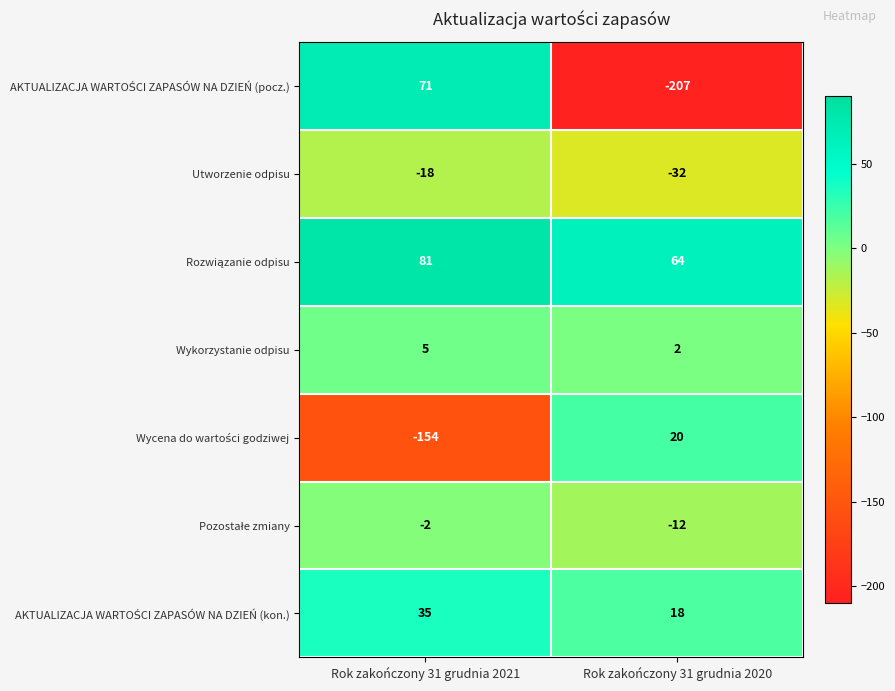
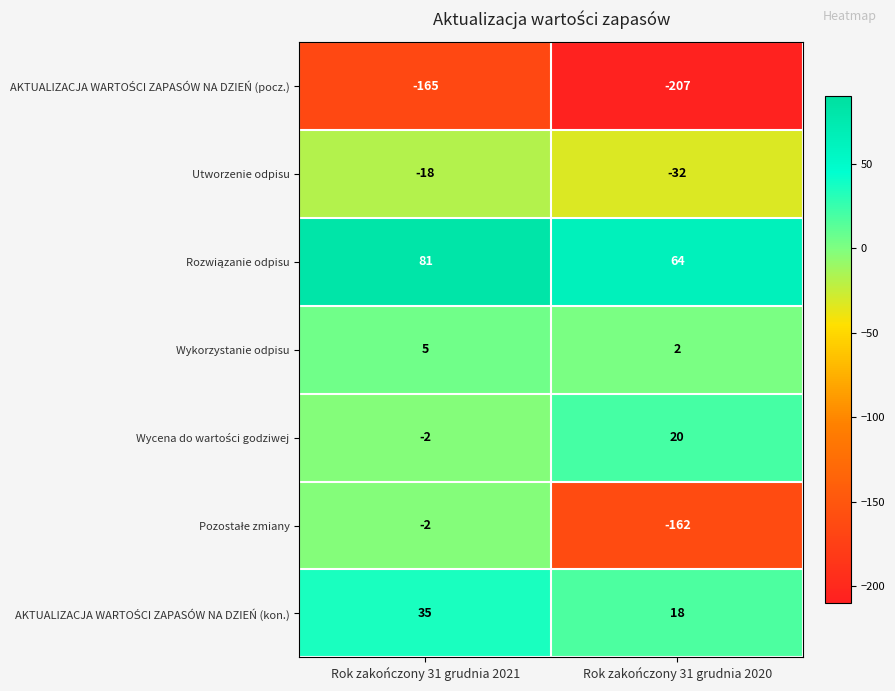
  {
    "AKTUALIZACJA WARTOŚCI ZAPASÓW NA DZIEŃ (pocz.)": {
-     "Rok zakończony 31 grudnia 2021": 71,
+     "Rok zakończony 31 grudnia 2021": -165,
      "Rok zakończony 31 grudnia 2020": -207
    },
    "Utworzenie odpisu": {
      "Rok zakończony 31 grudnia 2021": -18,
      "Rok zakończony 31 grudnia 2020": -32
    },
    "Rozwiązanie odpisu": {
      "Rok zakończony 31 grudnia 2021": 81,
      "Rok zakończony 31 grudnia 2020": 64
    },
    "Wykorzystanie odpisu": {
      "Rok zakończony 31 grudnia 2021": 5,
      "Rok zakończony 31 grudnia 2020": 2
    },
    "Wycena do wartości godziwej": {
-     "Rok zakończony 31 grudnia 2021": -154,
+     "Rok zakończony 31 grudnia 2021": -2,
      "Rok zakończony 31 grudnia 2020": 20
    },
    "Pozostałe zmiany": {
      "Rok zakończony 31 grudnia 2021": -2,
-     "Rok zakończony 31 grudnia 2020": -12
+     "Rok zakończony 31 grudnia 2020": -162
    },
    "AKTUALIZACJA WARTOŚCI ZAPASÓW NA DZIEŃ (kon.)": {
      "Rok zakończony 31 grudnia 2021": 35,
      "Rok zakończony 31 grudnia 2020": 18
    }
  }
